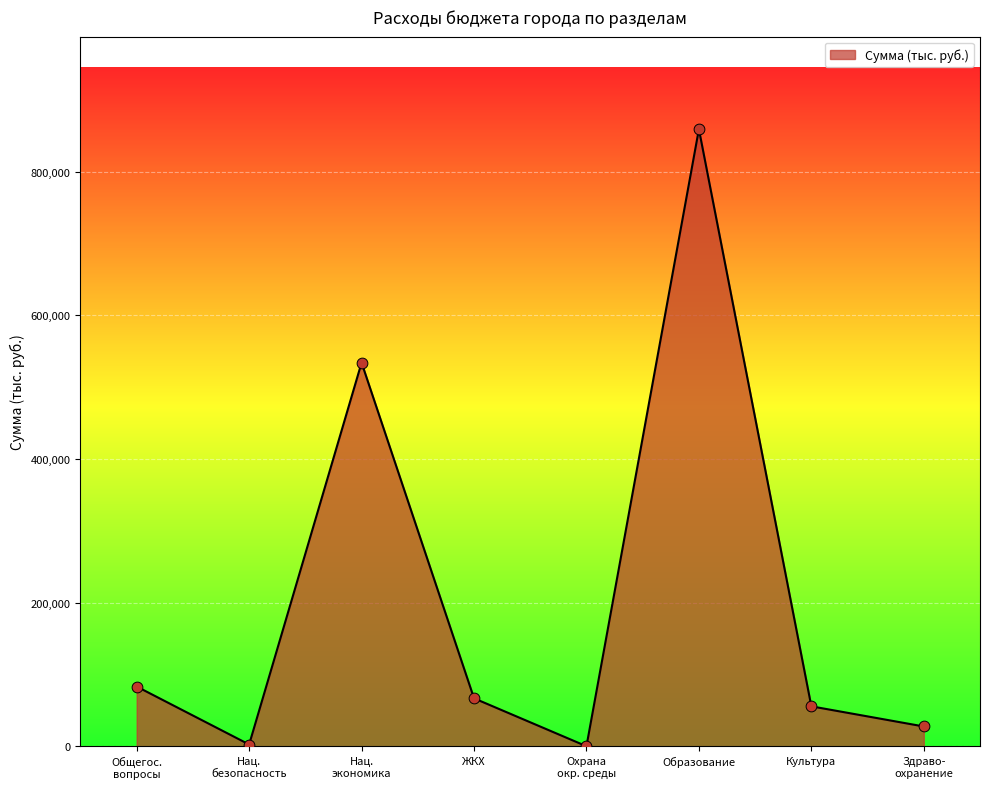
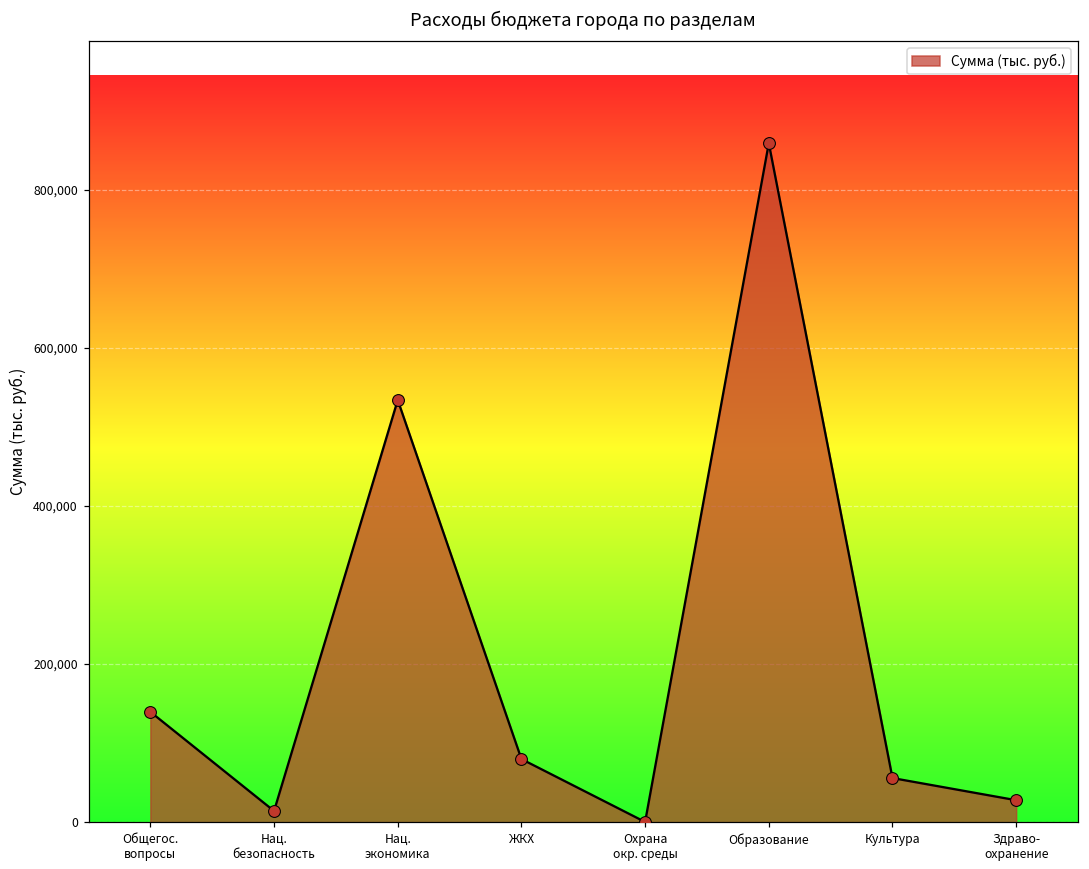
  {
-   "Общегос. вопросы": "80,000",
-   "Нац. безопасность": "0",
+   "Общегос. вопросы": "140,000",
+   "Нац. безопасность": "10,000",
    "Нац. экономика": "530,000",
-   "ЖКХ": "70,000",
+   "ЖКХ": "80,000",
    "Охрана окр. среды": "0",
    "Образование": "860,000",
    "Культура": "60,000",
    "Здраво- охранение": "30,000"
  }
